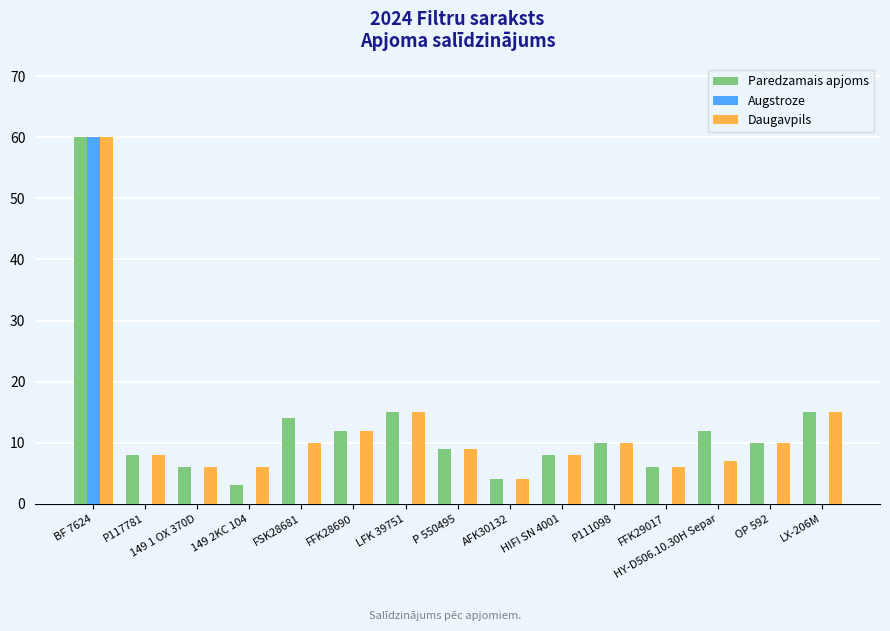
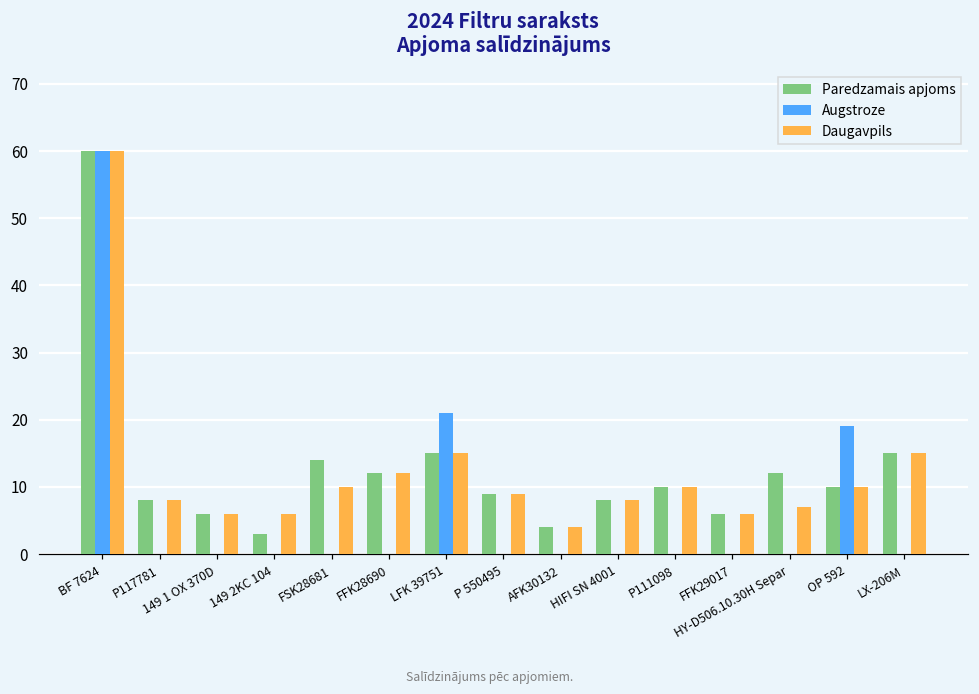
  {
    "Paredzamais apjoms": {
      "BF 7624": 60,
      "P117781": 8,
      "149 1 OX 370D": 6,
      "149 2KC 104": 3,
      "FSK28681": 14,
      "FFK28690": 12,
      "LFK 39751": 15,
      "P 550495": 9,
      "AFK30132": 4,
      "HIFI SN 4001": 8,
      "P111098": 10,
      "FFK29017": 6,
      "HY-D506.10.30H Separ": 12,
      "OP 592": 10,
      "LX-206M": 15
    },
    "Augstroze": {
      "BF 7624": 60,
      "P117781": 0,
      "149 1 OX 370D": 0,
      "149 2KC 104": 0,
      "FSK28681": 0,
      "FFK28690": 0,
-     "LFK 39751": 0,
+     "LFK 39751": 21,
      "P 550495": 0,
      "AFK30132": 0,
      "HIFI SN 4001": 0,
      "P111098": 0,
      "FFK29017": 0,
      "HY-D506.10.30H Separ": 0,
-     "OP 592": 0,
+     "OP 592": 19,
      "LX-206M": 0
    },
    "Daugavpils": {
      "BF 7624": 60,
      "P117781": 8,
      "149 1 OX 370D": 6,
      "149 2KC 104": 6,
      "FSK28681": 10,
      "FFK28690": 12,
      "LFK 39751": 15,
      "P 550495": 9,
      "AFK30132": 4,
      "HIFI SN 4001": 8,
      "P111098": 10,
      "FFK29017": 6,
      "HY-D506.10.30H Separ": 7,
      "OP 592": 10,
      "LX-206M": 15
    }
  }
